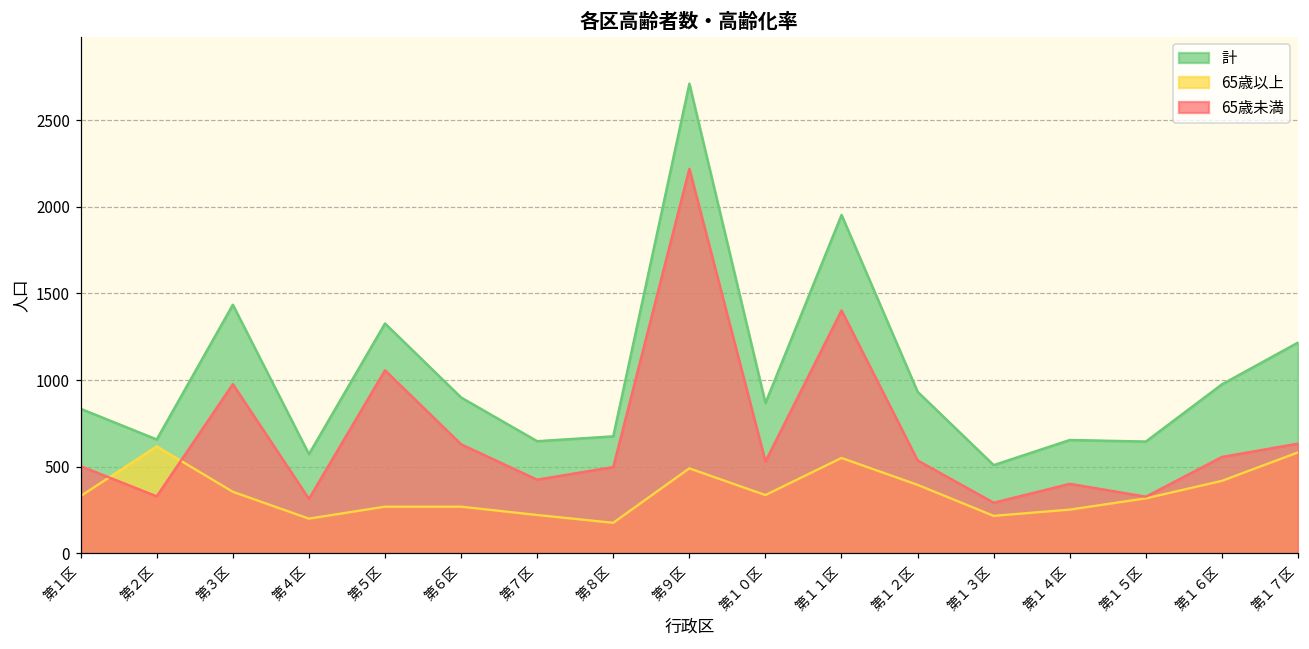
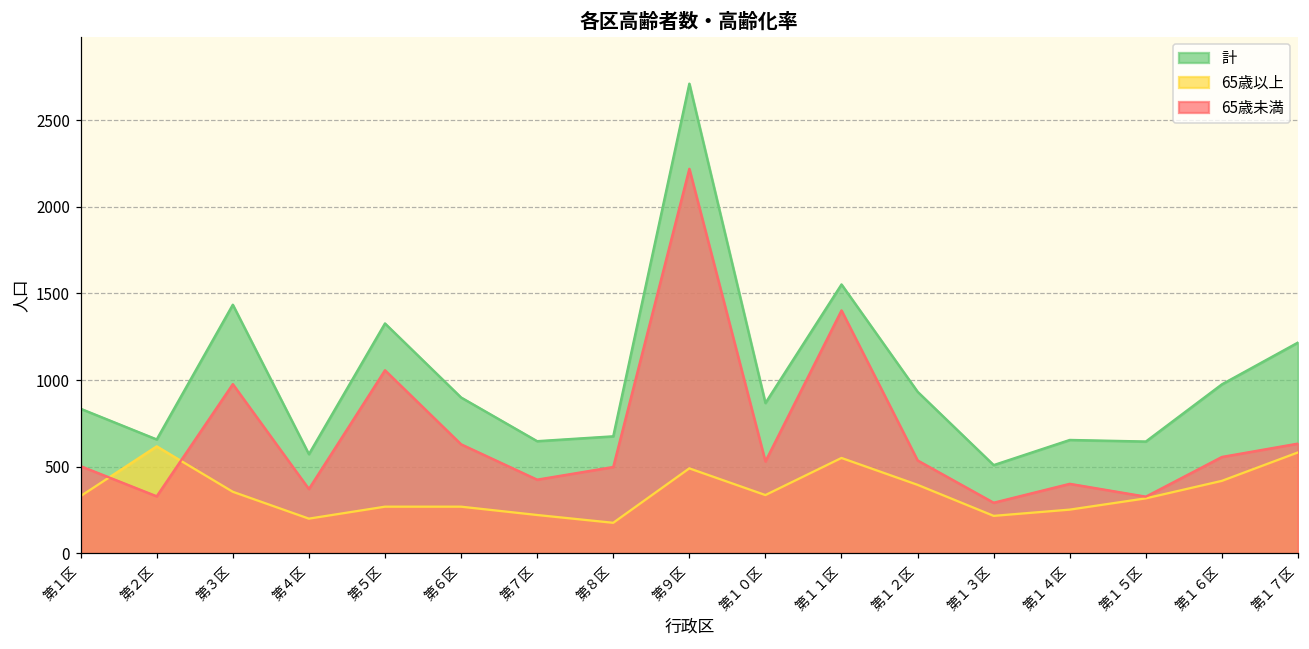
  {
    "計": {
      "第１区": 840,
      "第２区": 660,
      "第３区": 1440,
      "第４区": 570,
      "第５区": 1330,
      "第６区": 900,
      "第７区": 650,
      "第８区": 680,
      "第９区": 2710,
      "第１０区": 870,
-     "第１１区": 1950,
+     "第１１区": 1550,
      "第１２区": 930,
      "第１３区": 510,
      "第１４区": 660,
      "第１５区": 650,
      "第１６区": 980,
      "第１７区": 1220
    },
    "65歳以上": {
      "第１区": 330,
      "第２区": 620,
      "第３区": 360,
      "第４区": 200,
      "第５区": 270,
      "第６区": 270,
      "第７区": 220,
      "第８区": 180,
      "第９区": 490,
      "第１０区": 340,
      "第１１区": 550,
      "第１２区": 400,
      "第１３区": 220,
      "第１４区": 250,
      "第１６区": 420,
      "第１７区": 580
    },
    "65歳未満": {
      "第１区": 500,
      "第２区": 330,
      "第３区": 980,
-     "第４区": 320,
+     "第４区": 370,
      "第５区": 1060,
      "第６区": 630,
      "第７区": 430,
      "第８区": 500,
      "第９区": 2220,
      "第１０区": 530,
      "第１１区": 1400,
      "第１２区": 540,
      "第１３区": 290,
      "第１４区": 400,
      "第１６区": 560,
      "第１７区": 630
    }
  }
